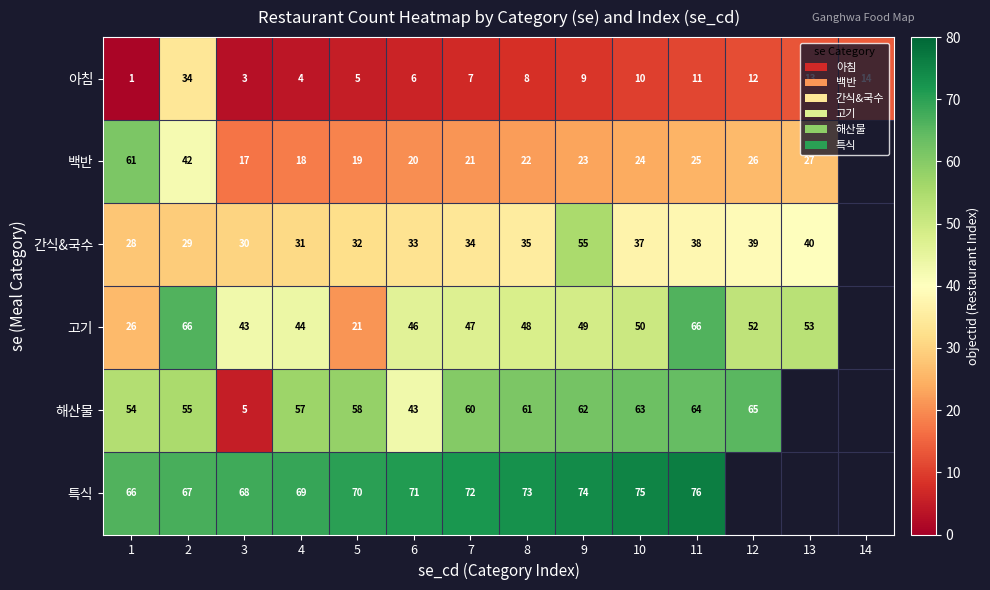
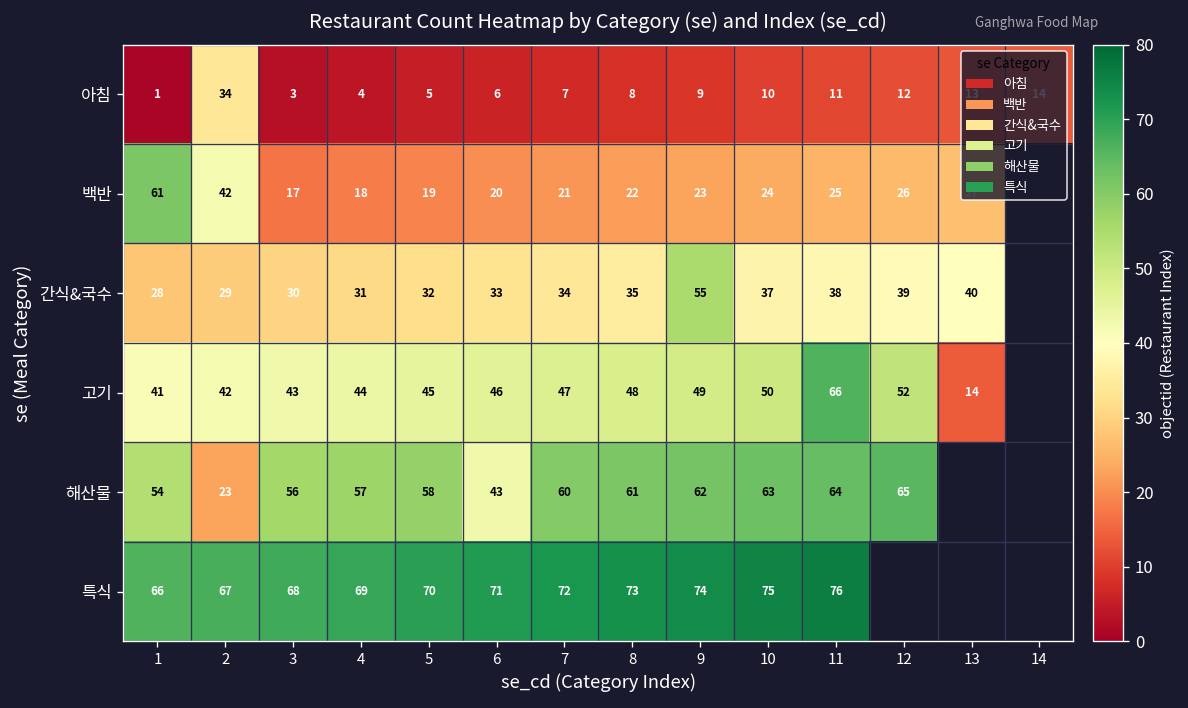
  {
    "아침": {
      "1": 1,
      "2": 34,
      "3": 3,
      "4": 4,
      "5": 5,
      "6": 6,
      "7": 7,
      "8": 8,
      "9": 9,
      "10": 10,
      "11": 11,
      "12": 12
    },
    "백반": {
      "1": 61,
      "2": 42,
      "3": 17,
      "4": 18,
      "5": 19,
      "6": 20,
      "7": 21,
      "8": 22,
      "9": 23,
      "10": 24,
      "11": 25,
      "12": 26,
      "13": 27
    },
    "간식&국수": {
      "1": 28,
      "2": 29,
      "3": 30,
      "4": 31,
      "5": 32,
      "6": 33,
      "7": 34,
      "8": 35,
      "9": 55,
      "10": 37,
      "11": 38,
      "12": 39,
      "13": 40
    },
    "고기": {
-     "1": 26,
-     "2": 66,
+     "1": 41,
+     "2": 42,
      "3": 43,
      "4": 44,
-     "5": 21,
+     "5": 45,
      "6": 46,
      "7": 47,
      "8": 48,
      "9": 49,
      "10": 50,
      "11": 66,
      "12": 52,
-     "13": 53
+     "13": 14
    },
    "해산물": {
      "1": 54,
-     "2": 55,
-     "3": 5,
+     "2": 23,
+     "3": 56,
      "4": 57,
      "5": 58,
      "6": 43,
      "7": 60,
      "8": 61,
      "9": 62,
      "10": 63,
      "11": 64,
      "12": 65
    },
    "특식": {
      "1": 66,
      "2": 67,
      "3": 68,
      "4": 69,
      "5": 70,
      "6": 71,
      "7": 72,
      "8": 73,
      "9": 74,
      "10": 75,
      "11": 76
    }
  }
